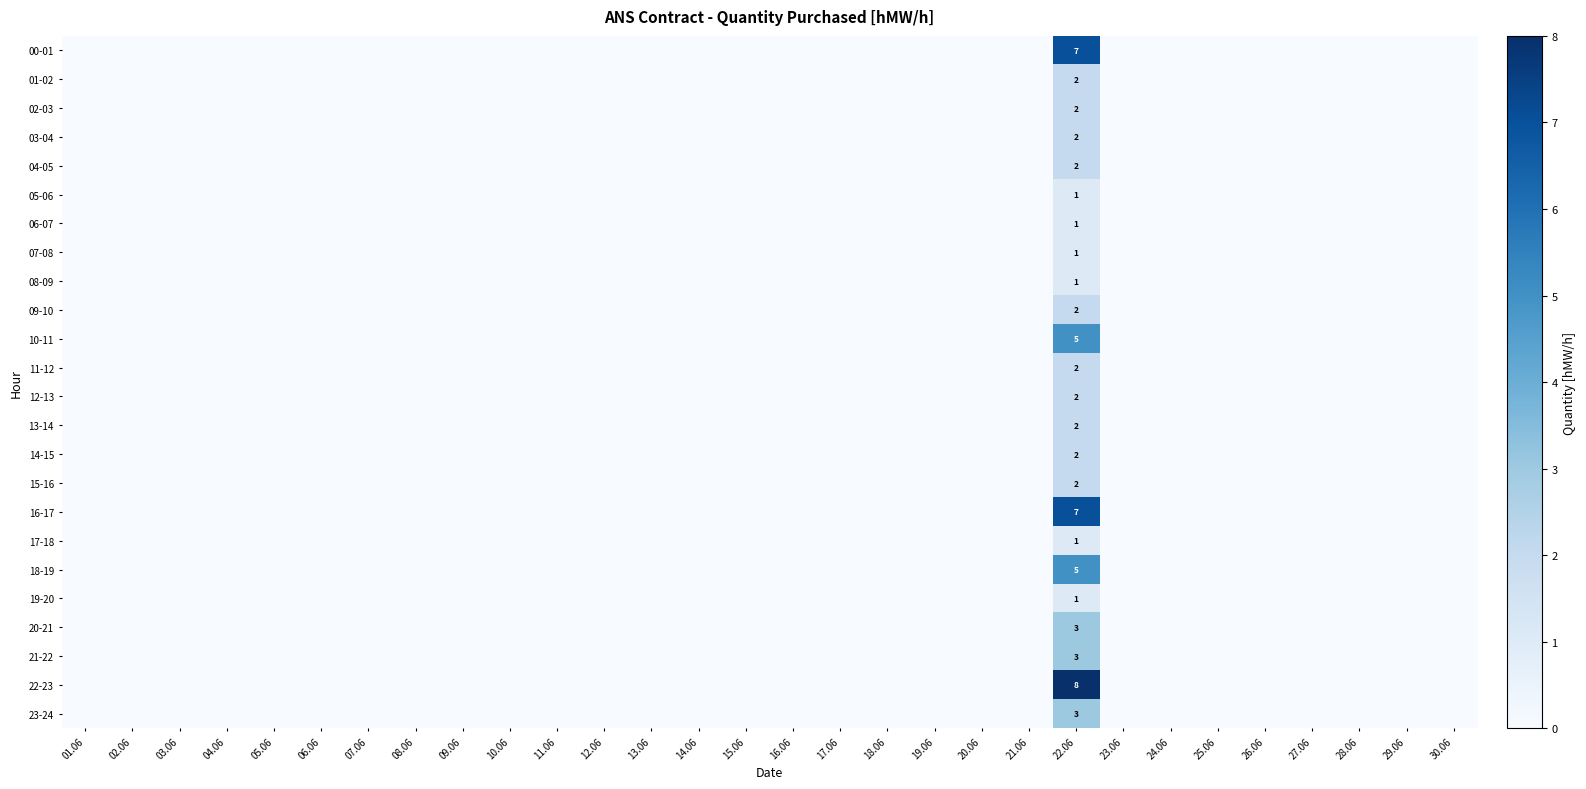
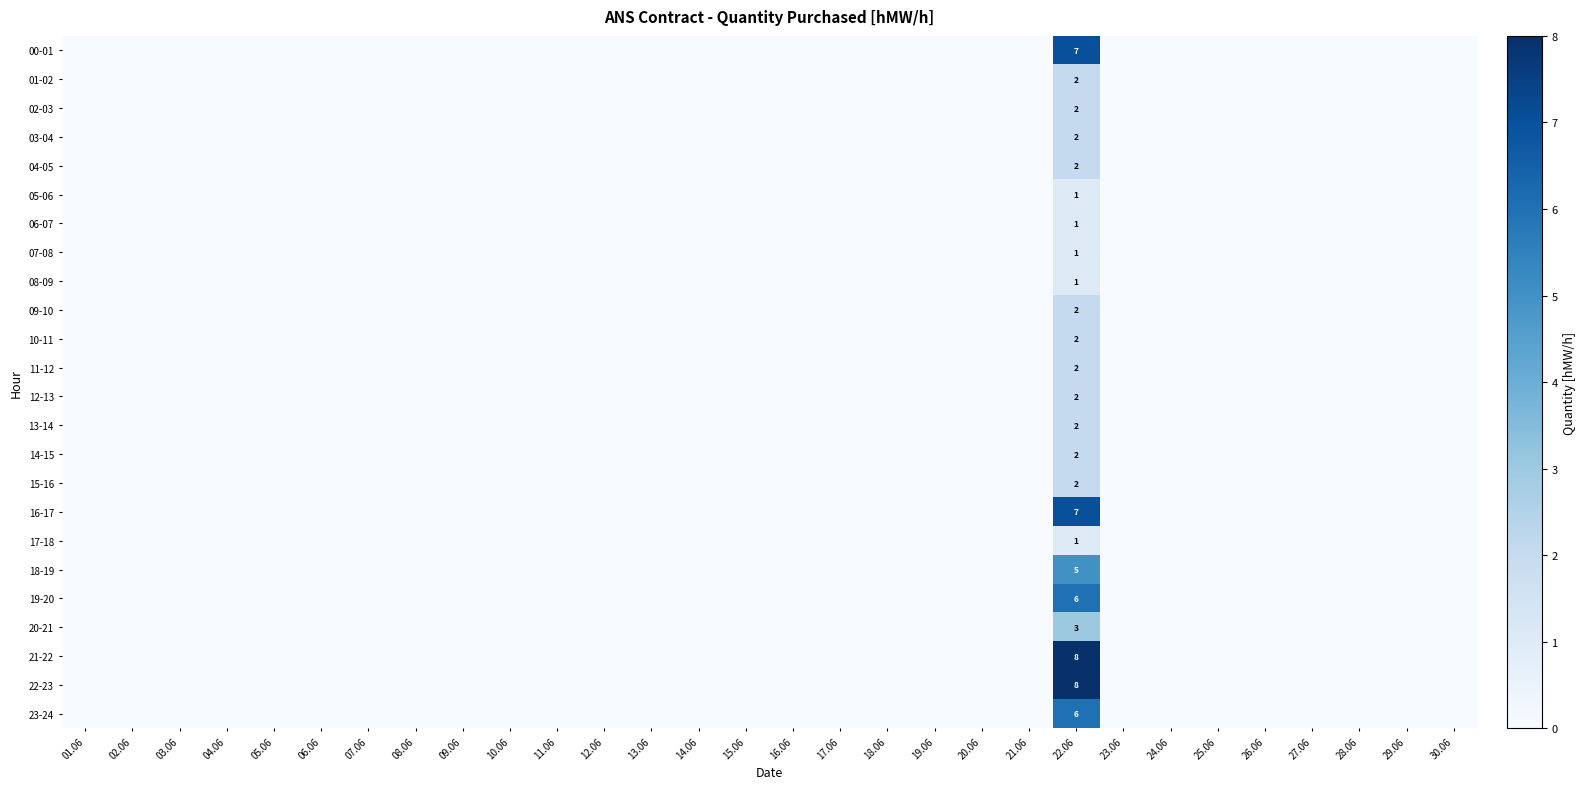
  {
    "00-01": {
      "22.06": 7
    },
    "01-02": {
      "22.06": 2
    },
    "02-03": {
      "22.06": 2
    },
    "03-04": {
      "22.06": 2
    },
    "04-05": {
      "22.06": 2
    },
    "05-06": {
      "22.06": 1
    },
    "06-07": {
      "22.06": 1
    },
    "07-08": {
      "22.06": 1
    },
    "08-09": {
      "22.06": 1
    },
    "09-10": {
      "22.06": 2
    },
    "10-11": {
-     "22.06": 5
+     "22.06": 2
    },
    "11-12": {
      "22.06": 2
    },
    "12-13": {
      "22.06": 2
    },
    "13-14": {
      "22.06": 2
    },
    "14-15": {
      "22.06": 2
    },
    "15-16": {
      "22.06": 2
    },
    "16-17": {
      "22.06": 7
    },
    "17-18": {
      "22.06": 1
    },
    "18-19": {
      "22.06": 5
    },
    "19-20": {
-     "22.06": 1
+     "22.06": 6
    },
    "20-21": {
      "22.06": 3
    },
    "21-22": {
-     "22.06": 3
+     "22.06": 8
    },
    "22-23": {
      "22.06": 8
    },
    "23-24": {
-     "22.06": 3
+     "22.06": 6
    }
  }
